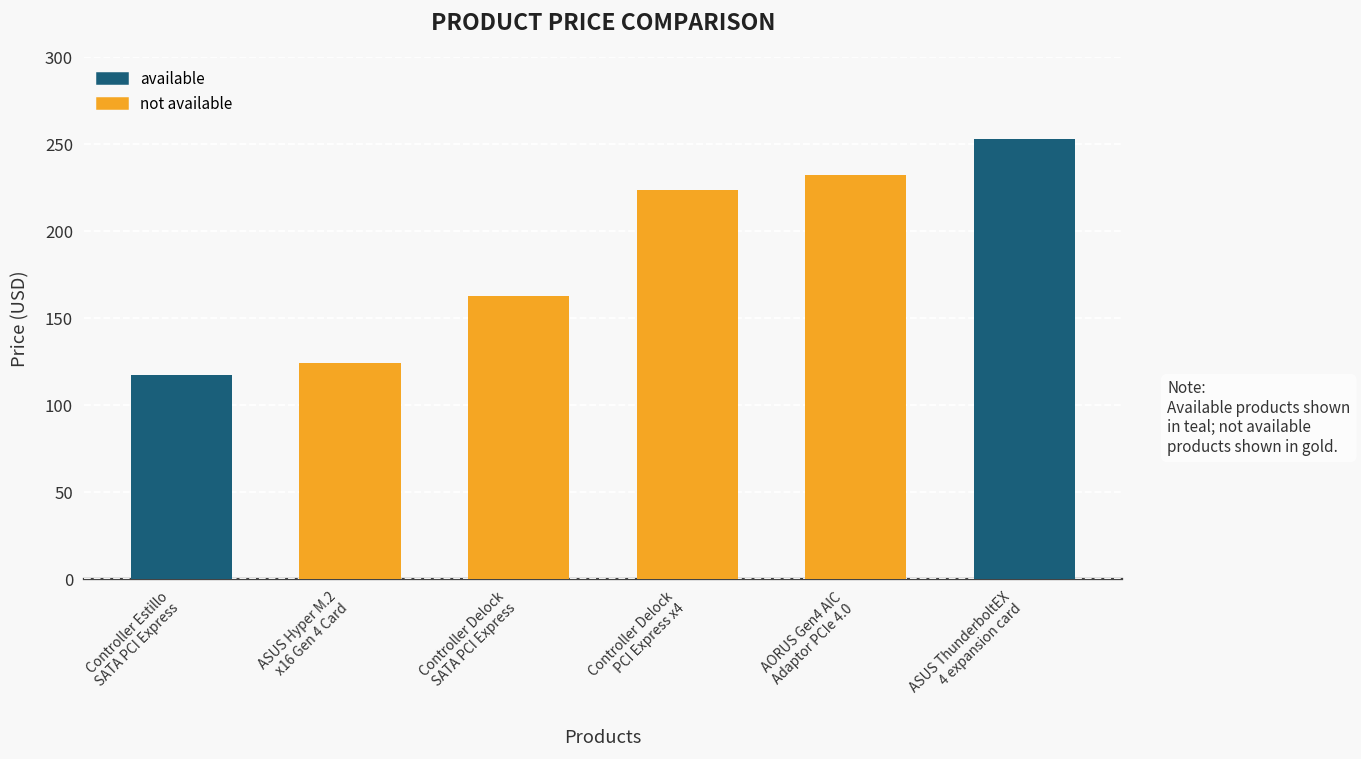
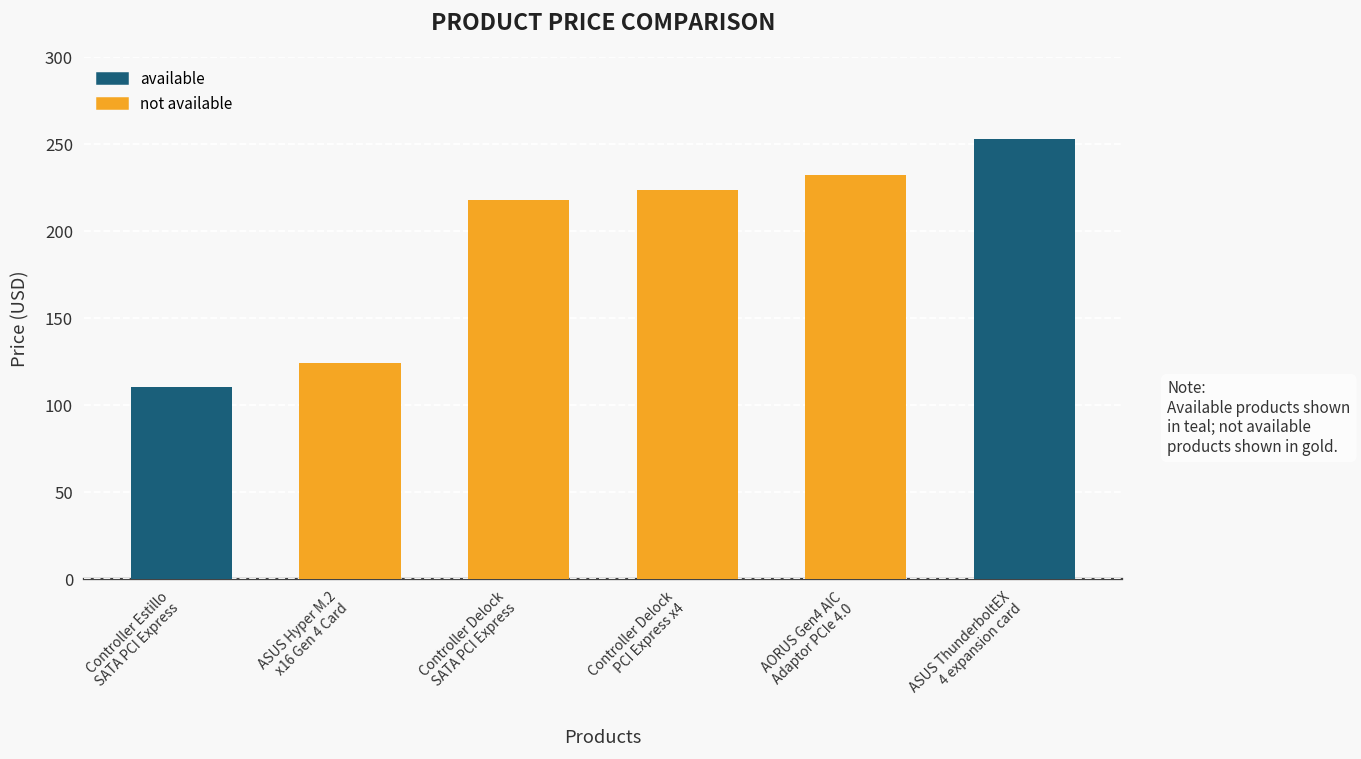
  {
-   "Controller Estillo SATA PCI Express": 117,
+   "Controller Estillo SATA PCI Express": 110,
    "ASUS Hyper M.2 x16 Gen 4 Card": 124,
-   "Controller Delock SATA PCI Express": 163,
+   "Controller Delock SATA PCI Express": 218,
    "Controller Delock PCI Express x4": 224,
    "AORUS Gen4 AIC Adaptor PCIe 4.0": 232,
    "ASUS ThunderboltEX 4 expansion card": 253
  }
